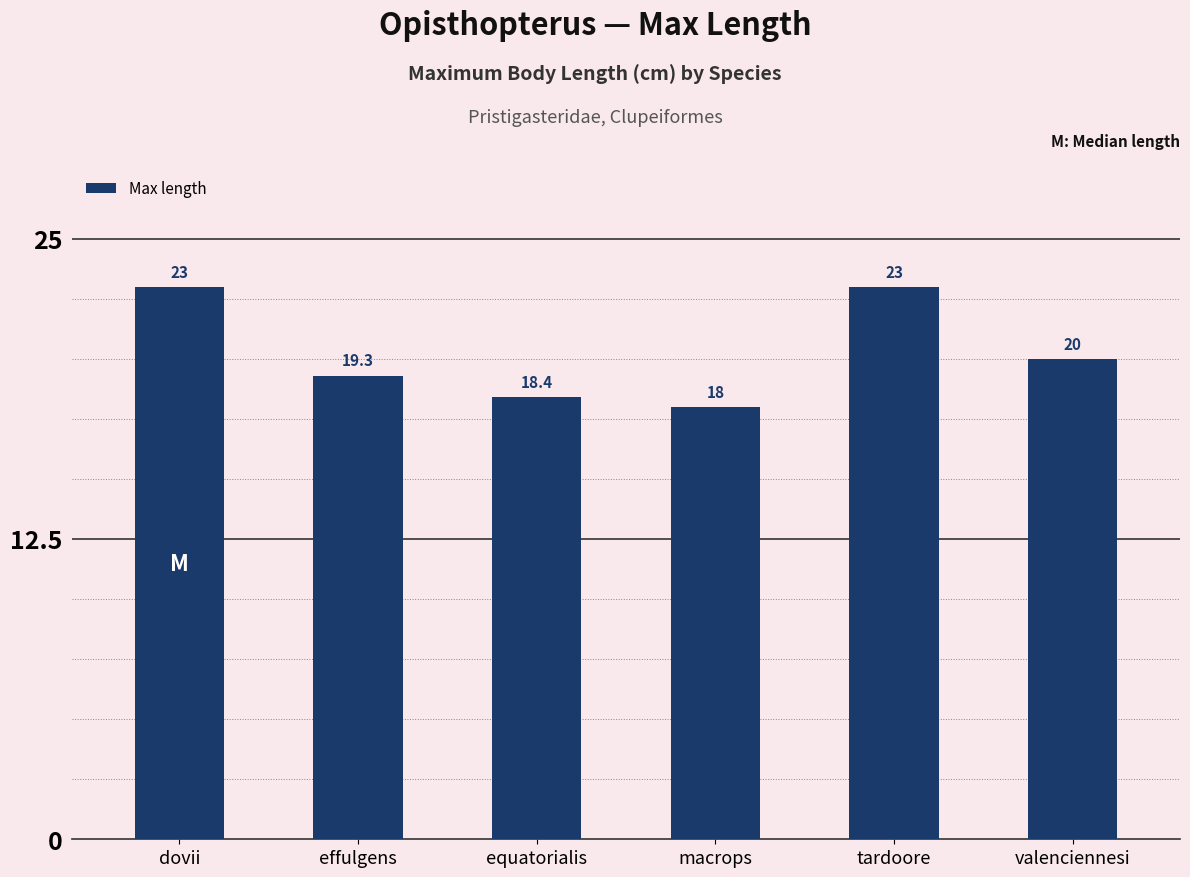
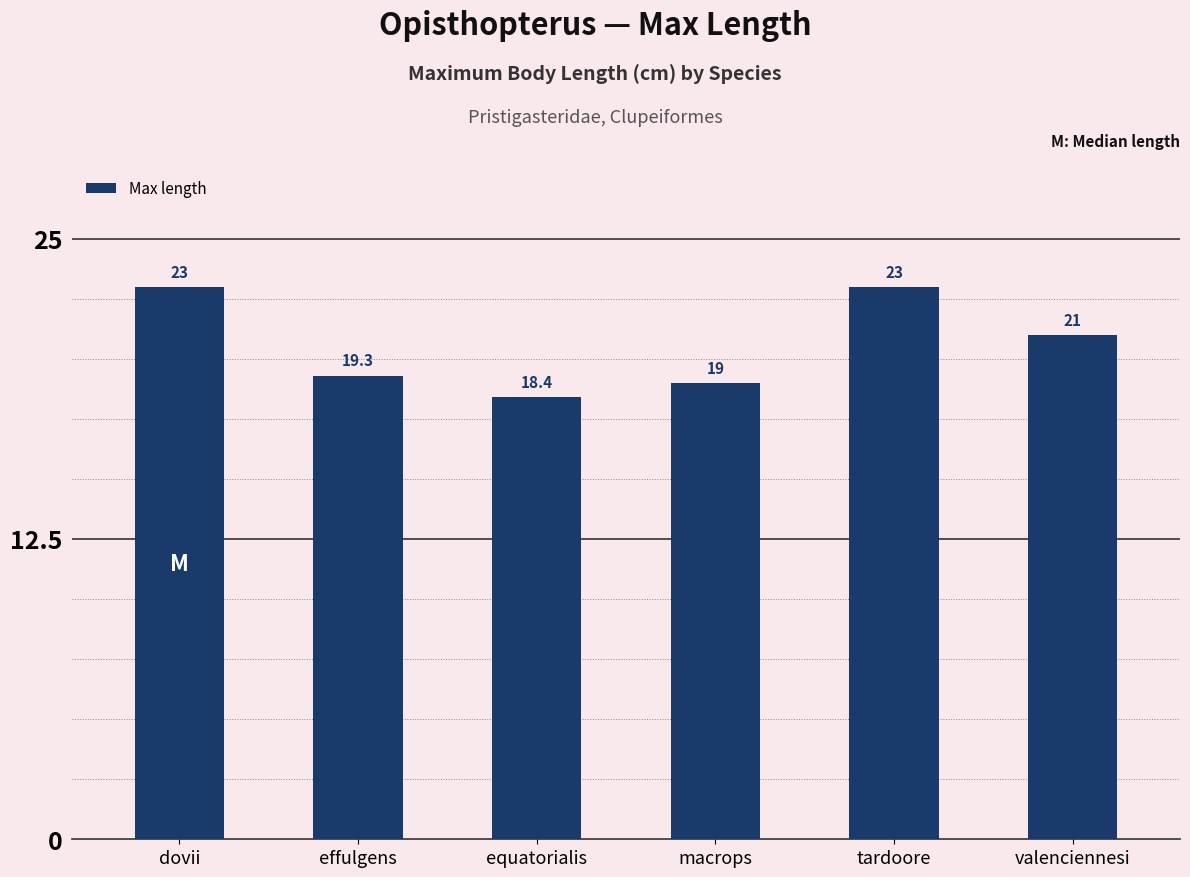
  {
    "dovii": 23,
    "effulgens": 19.3,
    "equatorialis": 18.4,
-   "macrops": 18,
+   "macrops": 19,
    "tardoore": 23,
-   "valenciennesi": 20
+   "valenciennesi": 21
  }
